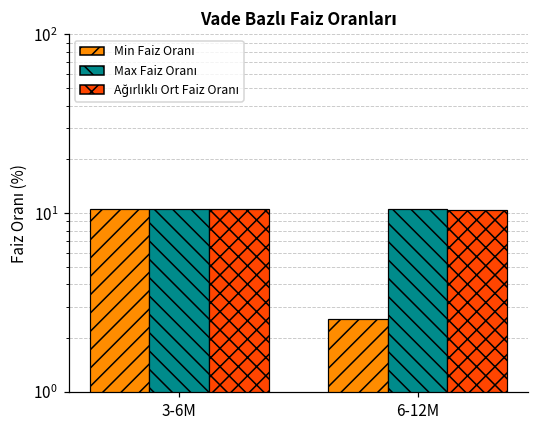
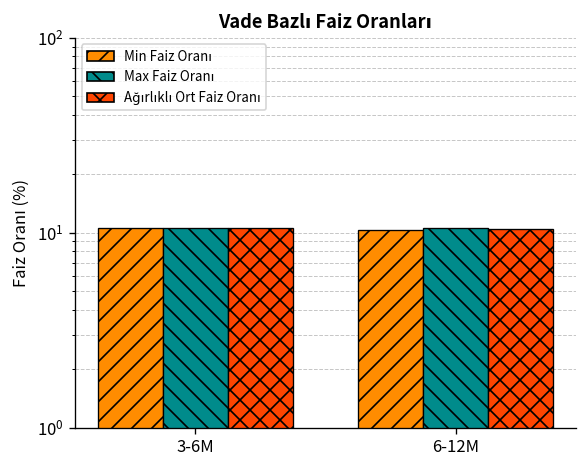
  {
    "Min Faiz Oranı": {
      "3-6M": 11,
-     "6-12M": 2.6
+     "6-12M": 10
    },
    "Max Faiz Oranı": {
      "3-6M": 11,
      "6-12M": 11
    },
    "Ağırlıklı Ort Faiz Oranı": {
      "3-6M": 11,
      "6-12M": 10
    }
  }
